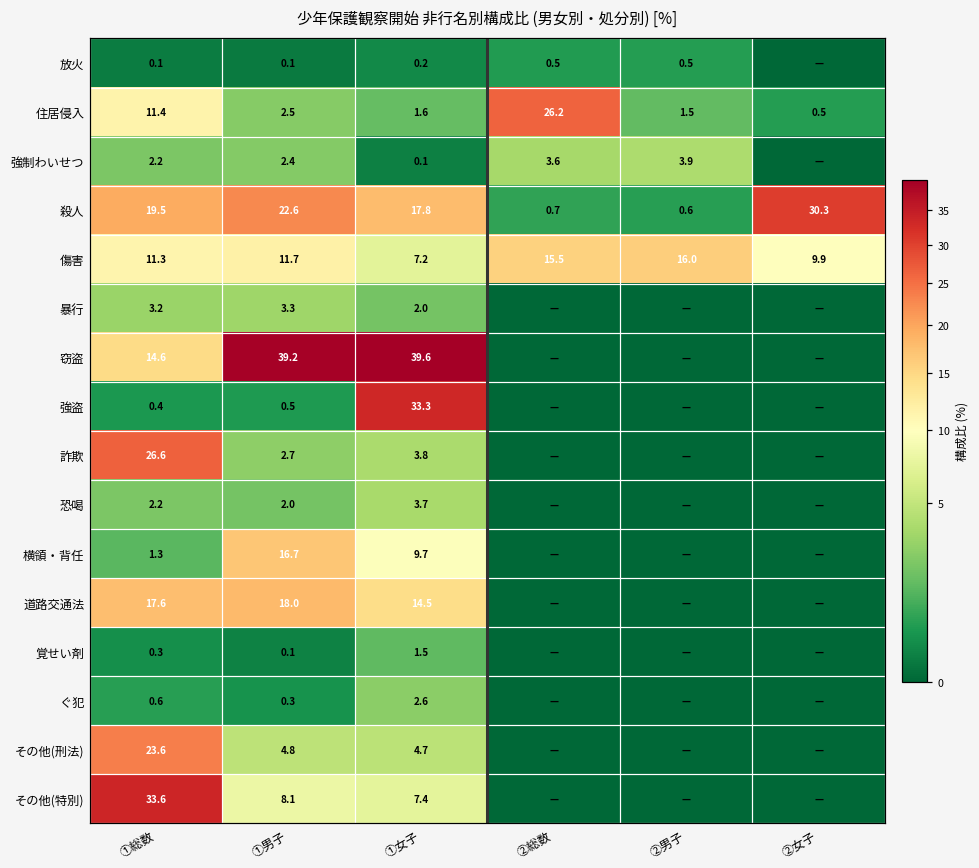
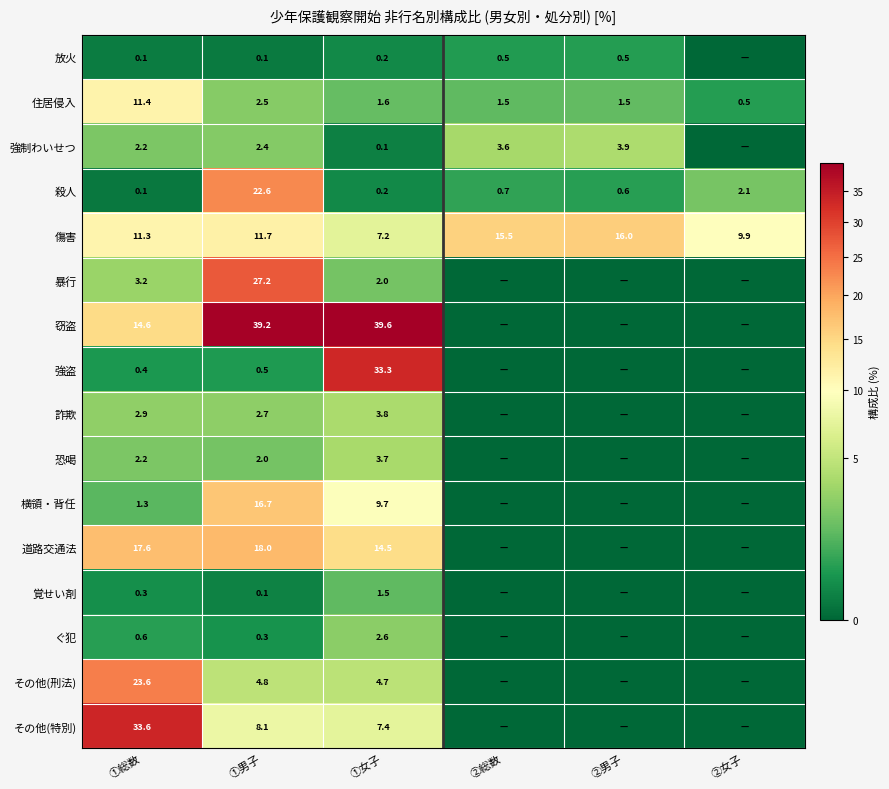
  {
    "放火": {
      "①総数": 0.1,
      "①男子": 0.1,
      "①女子": 0.2,
      "②総数": 0.5,
      "②男子": 0.5
    },
    "住居侵入": {
      "①総数": 11.4,
      "①男子": 2.5,
      "①女子": 1.6,
-     "②総数": 26.2,
+     "②総数": 1.5,
      "②男子": 1.5,
      "②女子": 0.5
    },
    "強制わいせつ": {
      "①総数": 2.2,
      "①男子": 2.4,
      "①女子": 0.1,
      "②総数": 3.6,
      "②男子": 3.9
    },
    "殺人": {
-     "①総数": 19.5,
+     "①総数": 0.1,
      "①男子": 22.6,
-     "①女子": 17.8,
+     "①女子": 0.2,
      "②総数": 0.7,
      "②男子": 0.6,
-     "②女子": 30.3
+     "②女子": 2.1
    },
    "傷害": {
      "①総数": 11.3,
      "①男子": 11.7,
      "①女子": 7.2,
      "②総数": 15.5,
      "②男子": 16.0,
      "②女子": 9.9
    },
    "暴行": {
      "①総数": 3.2,
-     "①男子": 3.3,
+     "①男子": 27.2,
      "①女子": 2.0
    },
    "窃盗": {
      "①総数": 14.6,
      "①男子": 39.2,
      "①女子": 39.6
    },
    "強盗": {
      "①総数": 0.4,
      "①男子": 0.5,
      "①女子": 33.3
    },
    "詐欺": {
-     "①総数": 26.6,
+     "①総数": 2.9,
      "①男子": 2.7,
      "①女子": 3.8
    },
    "恐喝": {
      "①総数": 2.2,
      "①男子": 2.0,
      "①女子": 3.7
    },
    "横領・背任": {
      "①総数": 1.3,
      "①男子": 16.7,
      "①女子": 9.7
    },
    "道路交通法": {
      "①総数": 17.6,
      "①男子": 18.0,
      "①女子": 14.5
    },
    "覚せい剤": {
      "①総数": 0.3,
      "①男子": 0.1,
      "①女子": 1.5
    },
    "ぐ犯": {
      "①総数": 0.6,
      "①男子": 0.3,
      "①女子": 2.6
    },
    "その他(刑法)": {
      "①総数": 23.6,
      "①男子": 4.8,
      "①女子": 4.7
    },
    "その他(特別)": {
      "①総数": 33.6,
      "①男子": 8.1,
      "①女子": 7.4
    }
  }
